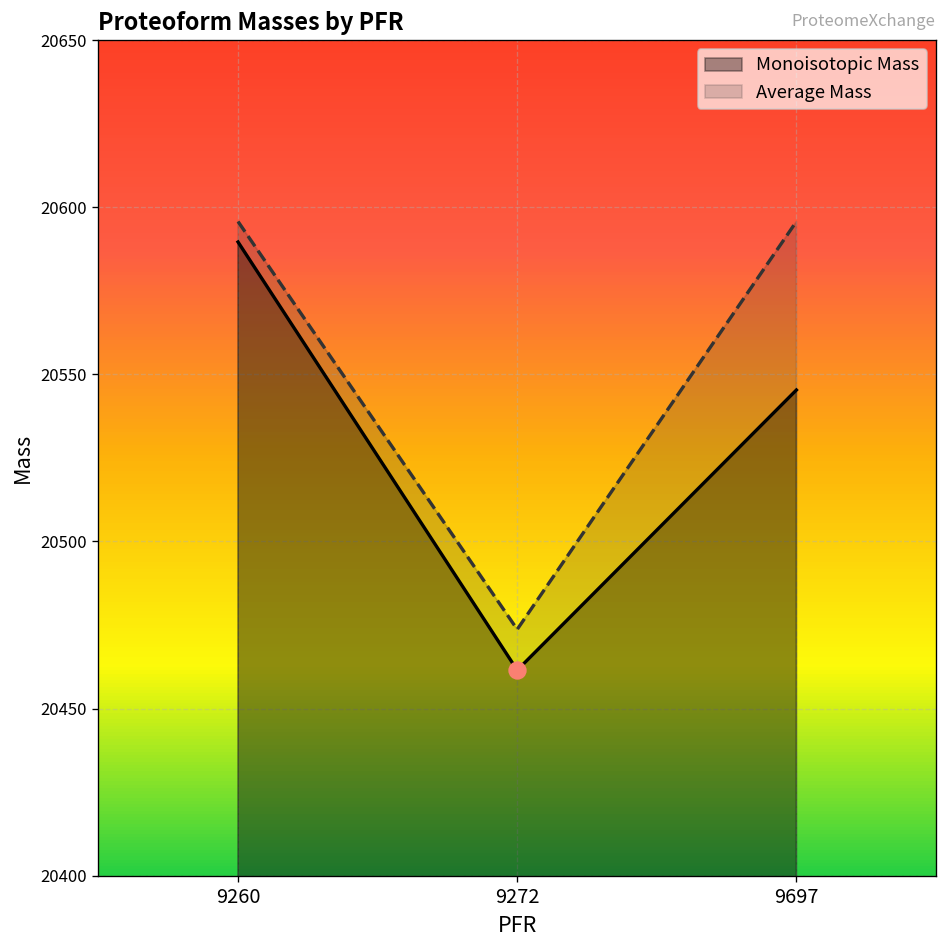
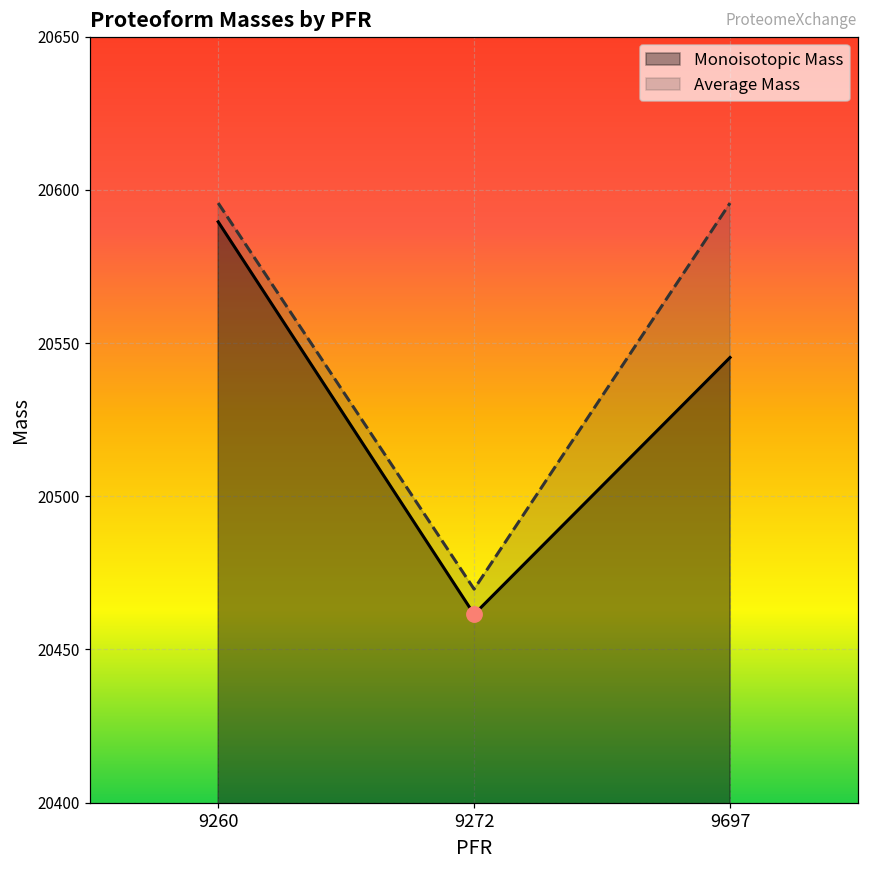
  {
    "Monoisotopic Mass": {
      "9260": 20590,
      "9697": 20545
    },
    "Average Mass": {
      "9260": 20596,
-     "9272": 20474,
+     "9272": 20470,
      "9697": 20596
    }
  }
